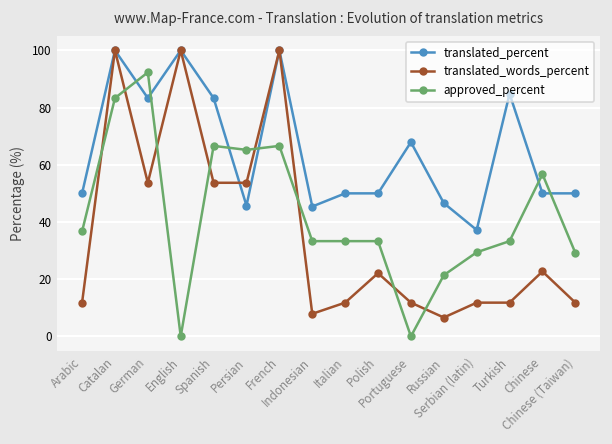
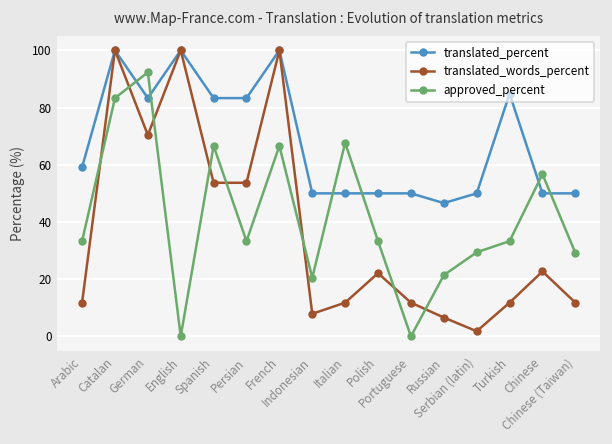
  {
    "translated_percent": {
-     "Arabic": 50,
+     "Arabic": 59,
      "German": 83,
      "Spanish": 83,
-     "Persian": 46,
-     "Indonesian": 45,
+     "Persian": 83,
+     "Indonesian": 50,
      "Italian": 50,
      "Polish": 50,
-     "Portuguese": 68,
+     "Portuguese": 50,
      "Russian": 47,
-     "Serbian (latin)": 37,
+     "Serbian (latin)": 50,
      "Chinese": 50,
      "Chinese (Taiwan)": 50
    },
    "translated_words_percent": {
      "Arabic": 12,
-     "German": 54,
+     "German": 70,
      "Spanish": 54,
      "Persian": 54,
      "Indonesian": 8,
      "Italian": 12,
      "Polish": 22,
      "Portuguese": 12,
      "Russian": 7,
-     "Serbian (latin)": 12,
+     "Serbian (latin)": 2,
      "Turkish": 12,
      "Chinese": 23,
      "Chinese (Taiwan)": 12
    },
    "approved_percent": {
-     "Arabic": 37,
+     "Arabic": 33,
      "Catalan": 83,
      "German": 92,
      "English": 0,
      "Spanish": 67,
-     "Persian": 65,
+     "Persian": 33,
      "French": 67,
-     "Indonesian": 33,
-     "Italian": 33,
+     "Indonesian": 21,
+     "Italian": 68,
      "Polish": 33,
      "Portuguese": 0,
      "Russian": 21,
      "Serbian (latin)": 29,
      "Turkish": 33,
      "Chinese": 57,
      "Chinese (Taiwan)": 29
    }
  }
